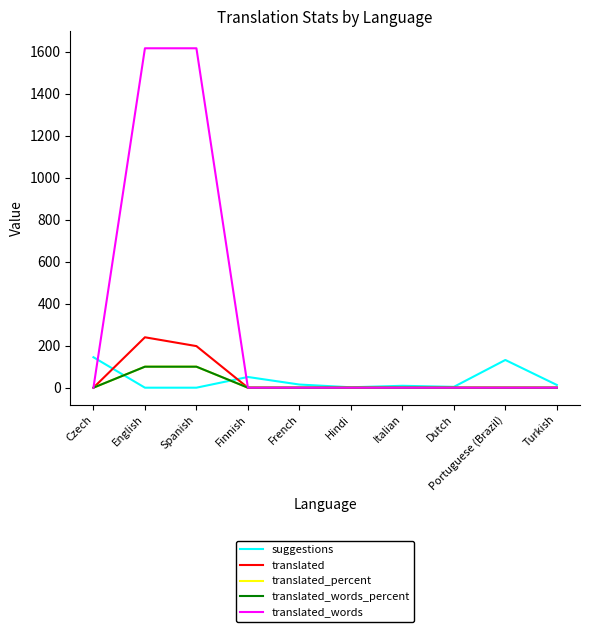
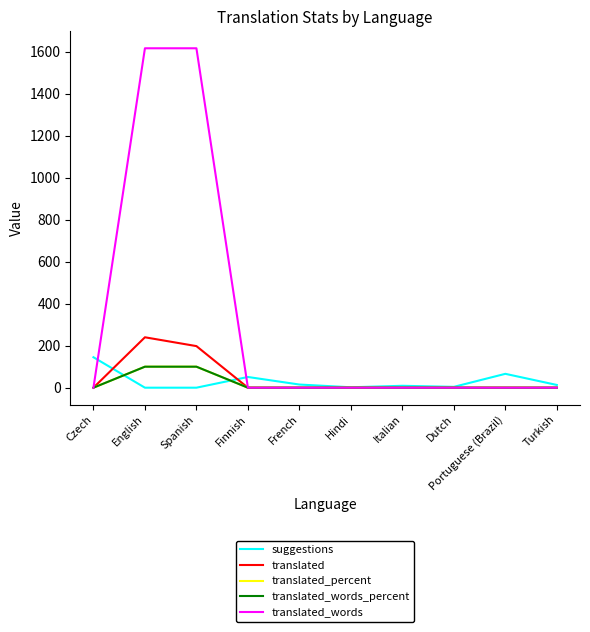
  {
    "suggestions": {
      "Czech": 150,
      "English": 0,
      "Spanish": 0,
      "Finnish": 50,
      "French": 20,
-     "Portuguese (Brazil)": 130,
+     "Portuguese (Brazil)": 70,
      "Turkish": 10
    },
    "translated": {
      "English": 240,
      "Spanish": 200
    },
    "translated_words_percent": {
      "English": 100,
      "Spanish": 100
    },
    "translated_words": {
      "English": 1620,
      "Spanish": 1620
    }
  }
